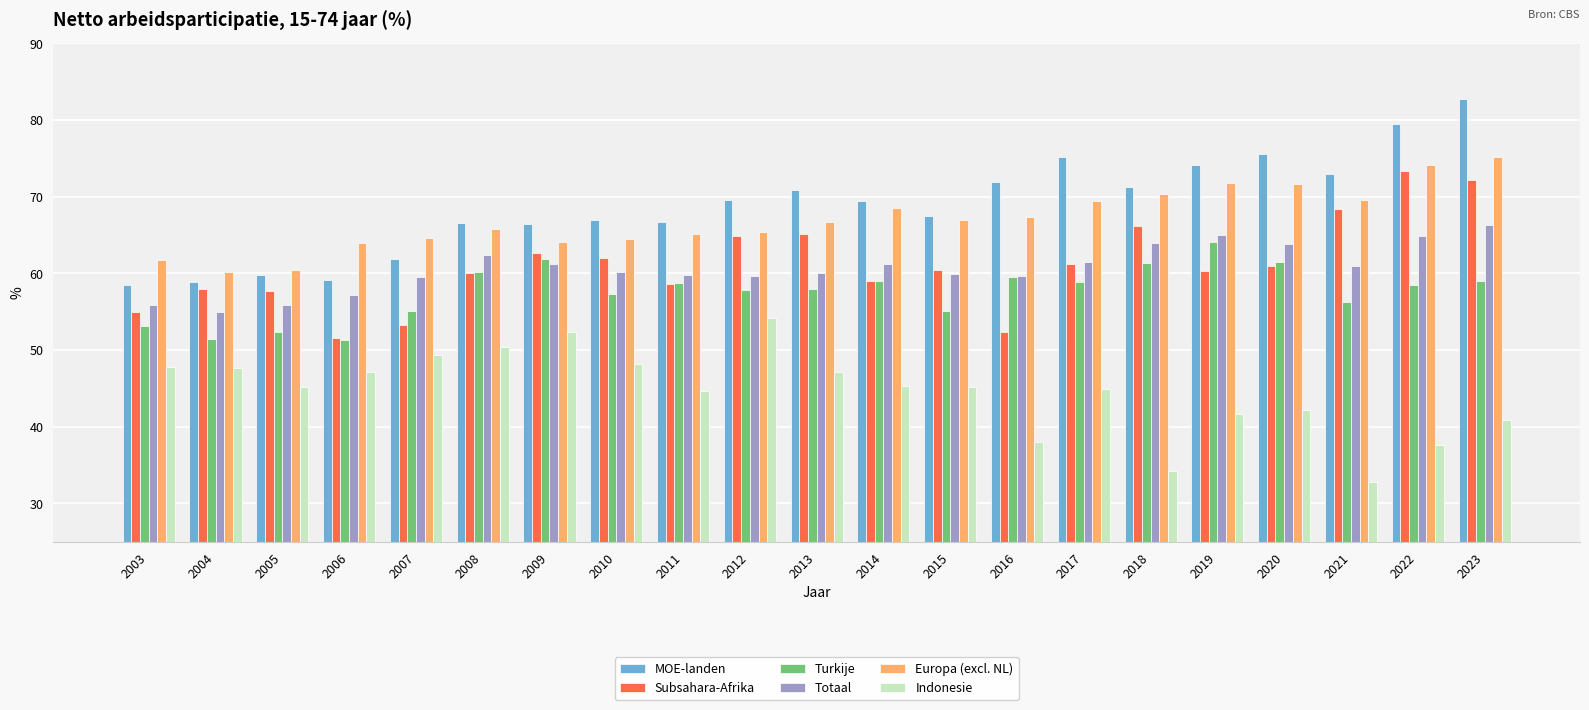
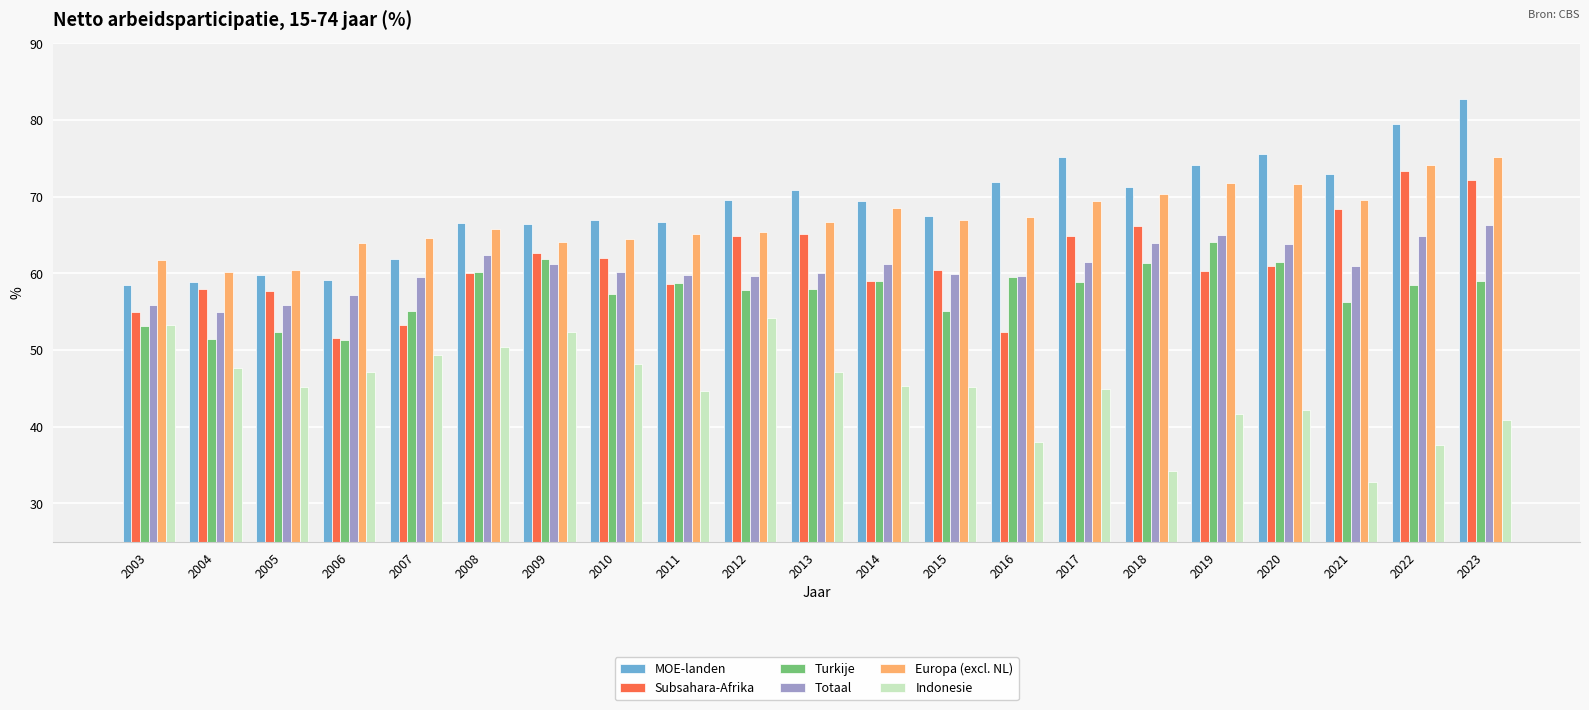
  {
    "Subsahara-Afrika": {
      "2003": 55,
      "2004": 58,
      "2005": 58,
      "2006": 52,
      "2007": 53,
      "2008": 60,
      "2009": 63,
      "2010": 62,
      "2011": 59,
      "2012": 65,
      "2013": 65,
      "2014": 59,
      "2015": 60,
      "2016": 52,
-     "2017": 61,
+     "2017": 65,
      "2018": 66,
      "2019": 60,
      "2020": 61,
      "2021": 68,
      "2022": 73,
      "2023": 72
    },
    "Turkije": {
      "2003": 53,
      "2004": 51,
      "2005": 52,
      "2006": 51,
      "2007": 55,
      "2008": 60,
      "2009": 62,
      "2010": 57,
      "2011": 59,
      "2012": 58,
      "2013": 58,
      "2014": 59,
      "2015": 55,
      "2016": 60,
      "2017": 59,
      "2018": 61,
      "2019": 64,
      "2020": 61,
      "2021": 56,
      "2022": 58,
      "2023": 59
    },
    "Europa (excl. NL)": {
      "2003": 62,
      "2004": 60,
      "2005": 60,
      "2006": 64,
      "2007": 65,
      "2008": 66,
      "2009": 64,
      "2010": 64,
      "2011": 65,
      "2012": 65,
      "2013": 67,
      "2014": 69,
      "2015": 67,
      "2016": 67,
      "2017": 69,
      "2018": 70,
      "2019": 72,
      "2020": 72,
      "2021": 70,
      "2022": 74,
      "2023": 75
    },
    "Indonesie": {
-     "2003": 48,
+     "2003": 53,
      "2004": 48,
      "2005": 45,
      "2006": 47,
      "2007": 49,
      "2008": 50,
      "2009": 52,
      "2010": 48,
      "2011": 45,
      "2012": 54,
      "2013": 47,
      "2014": 45,
      "2015": 45,
      "2016": 38,
      "2017": 45,
      "2018": 34,
      "2019": 42,
      "2020": 42,
      "2021": 33,
      "2022": 38,
      "2023": 41
    }
  }
